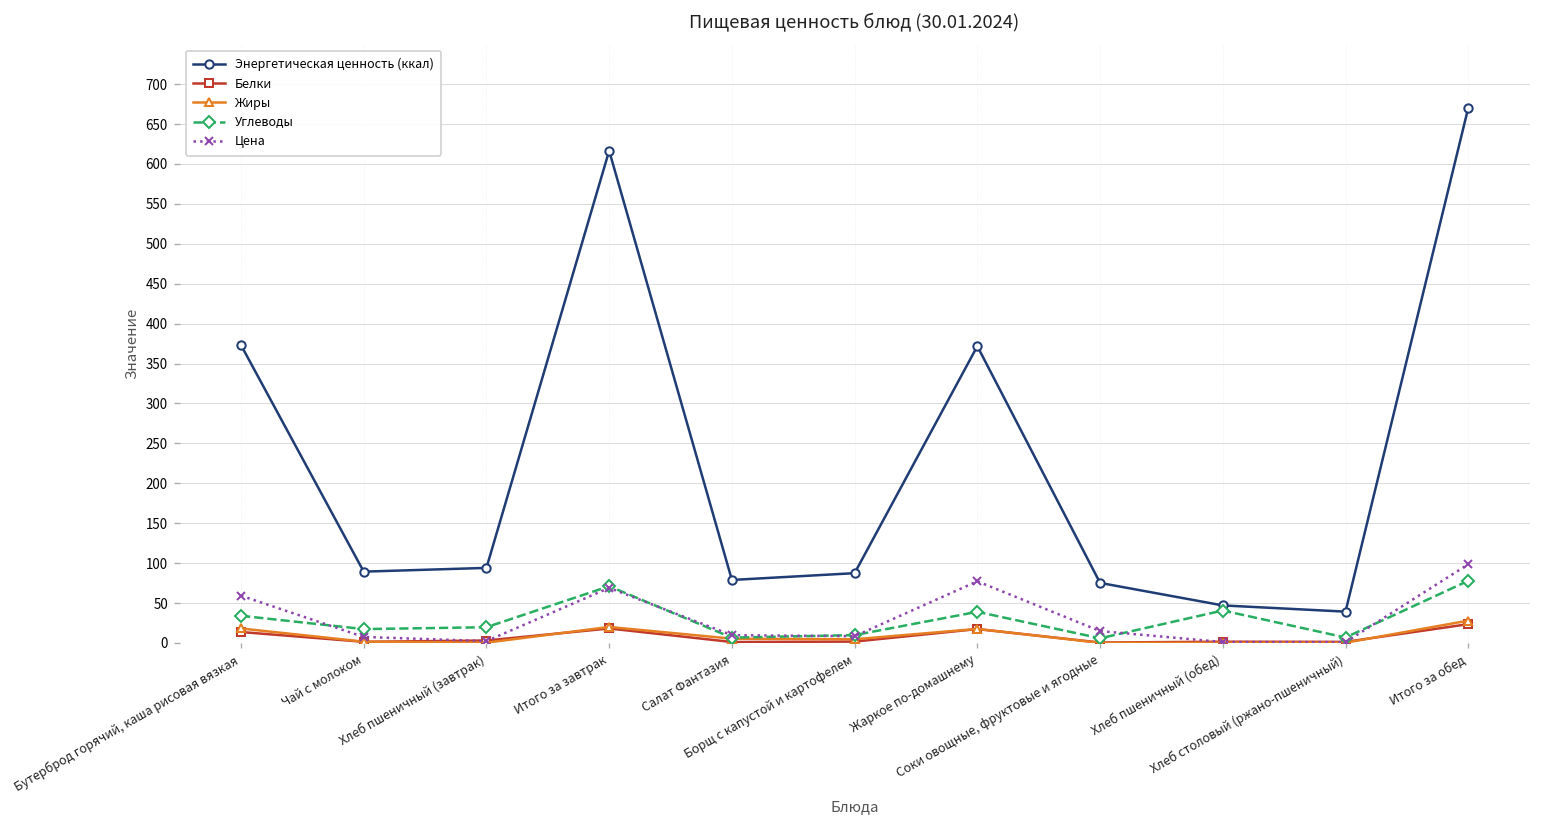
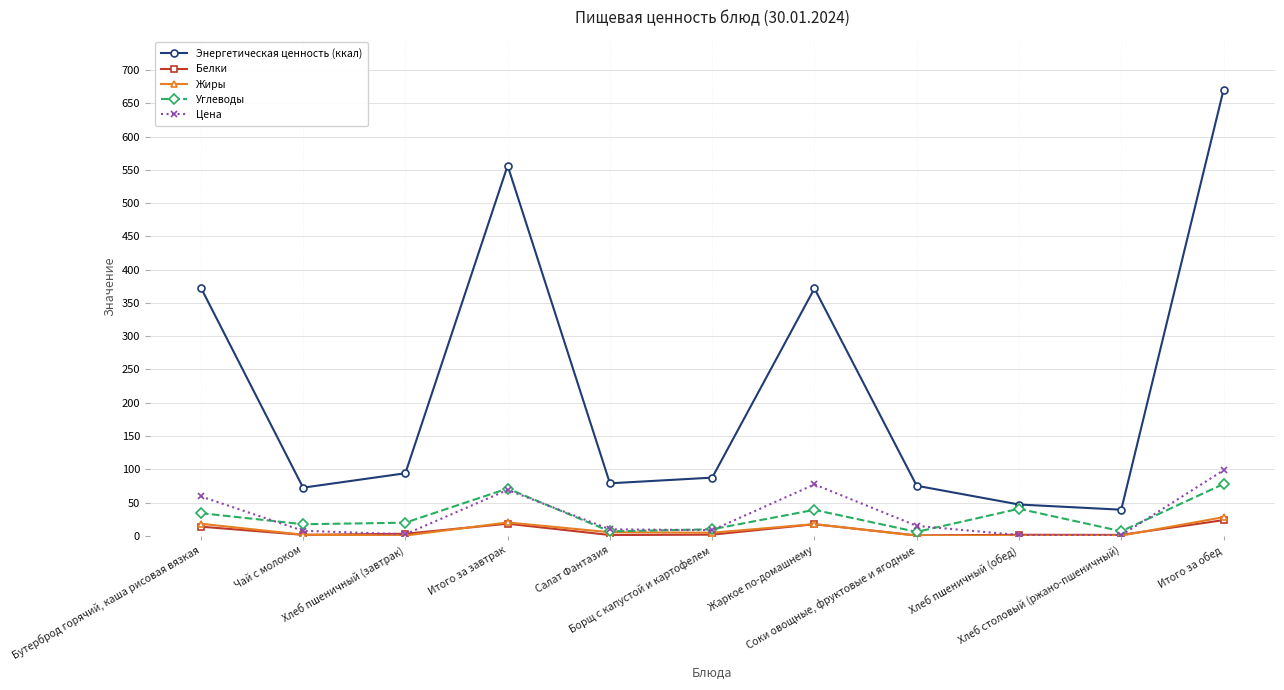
  {
    "Энергетическая ценность (ккал)": {
      "Бутерброд горячий, каша рисовая вязкая": 370,
-     "Чай с молоком": 90,
+     "Чай с молоком": 70,
      "Хлеб пшеничный (завтрак)": 90,
-     "Итого за завтрак": 620,
+     "Итого за завтрак": 560,
      "Салат Фантазия": 80,
      "Борщ с капустой и картофелем": 90,
      "Жаркое по-домашнему": 370,
      "Соки овощные, фруктовые и ягодные": 80,
      "Хлеб пшеничный (обед)": 50,
      "Хлеб столовый (ржано-пшеничный)": 40,
      "Итого за обед": 670
    },
    "Белки": {
      "Бутерброд горячий, каша рисовая вязкая": 10,
      "Салат Фантазия": 0,
      "Итого за обед": 20
    },
    "Жиры": {
      "Бутерброд горячий, каша рисовая вязкая": 20,
      "Итого за обед": 30
    },
    "Углеводы": {
      "Бутерброд горячий, каша рисовая вязкая": 30,
      "Чай с молоком": 20,
      "Хлеб пшеничный (завтрак)": 20,
      "Жаркое по-домашнему": 40,
      "Соки овощные, фруктовые и ягодные": 10,
      "Хлеб пшеничный (обед)": 40,
      "Хлеб столовый (ржано-пшеничный)": 10,
      "Итого за обед": 80
    },
    "Цена": {
      "Бутерброд горячий, каша рисовая вязкая": 60,
      "Чай с молоком": 10,
      "Жаркое по-домашнему": 80,
      "Соки овощные, фруктовые и ягодные": 10,
      "Итого за обед": 100
    }
  }
